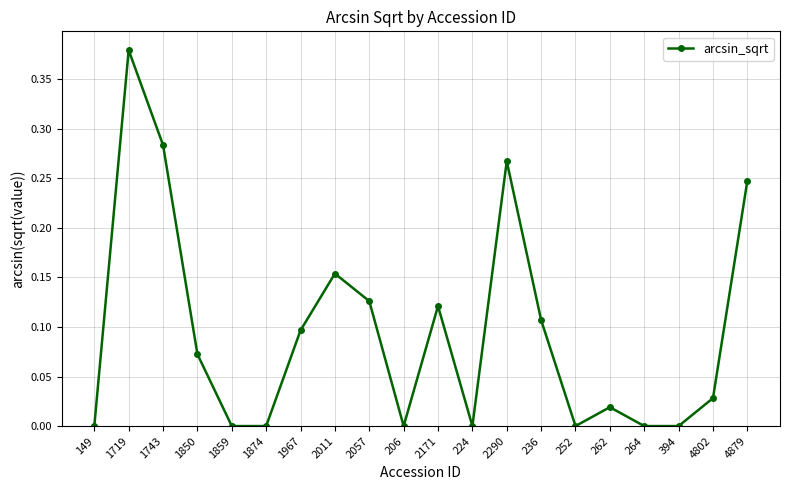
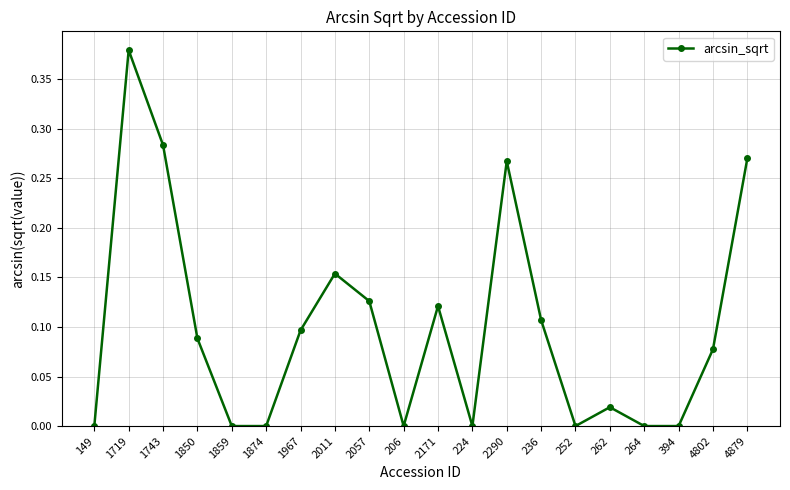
  {
    "149": 0.00,
    "1719": 0.38,
    "1743": 0.28,
-   "1850": 0.07,
+   "1850": 0.09,
    "1859": 0.00,
    "1874": 0.00,
    "1967": 0.10,
    "2011": 0.15,
    "2057": 0.13,
    "206": 0.00,
    "2171": 0.12,
    "224": 0.00,
    "2290": 0.27,
    "236": 0.11,
    "252": 0.00,
    "262": 0.02,
    "264": 0.00,
    "394": 0.00,
-   "4802": 0.03,
-   "4879": 0.25
+   "4802": 0.08,
+   "4879": 0.27
  }
